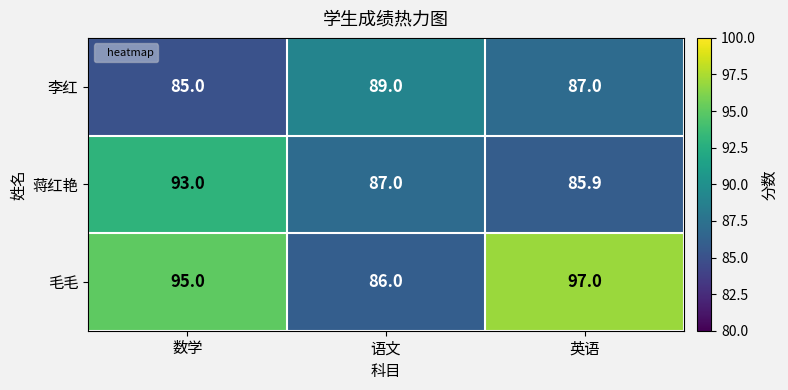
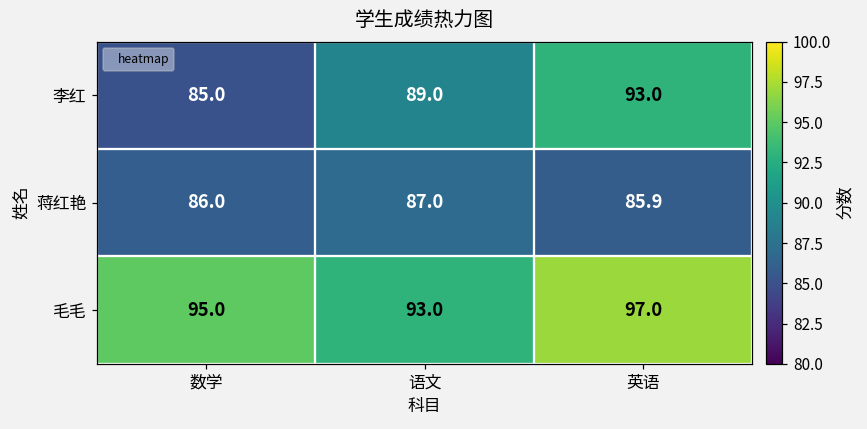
  {
    "李红": {
      "数学": 85.0,
      "语文": 89.0,
-     "英语": 87.0
+     "英语": 93.0
    },
    "蒋红艳": {
-     "数学": 93.0,
+     "数学": 86.0,
      "语文": 87.0,
      "英语": 85.9
    },
    "毛毛": {
      "数学": 95.0,
-     "语文": 86.0,
+     "语文": 93.0,
      "英语": 97.0
    }
  }
